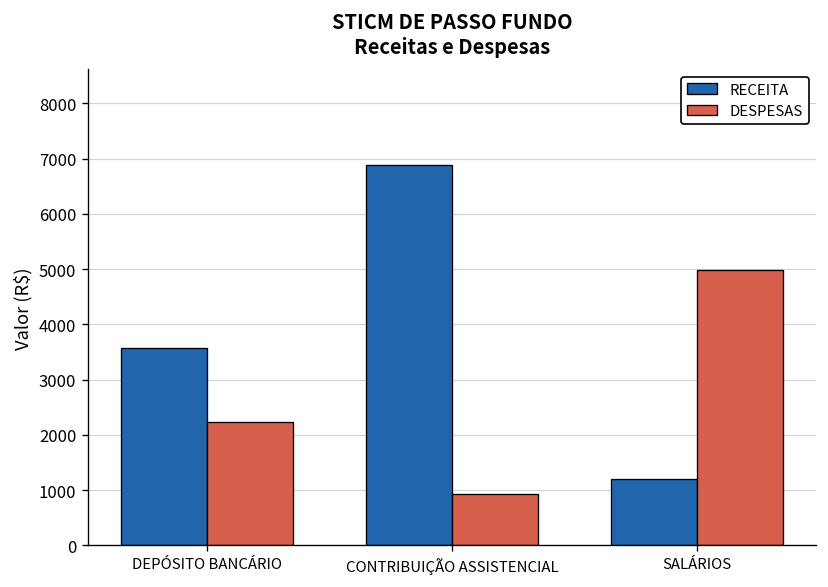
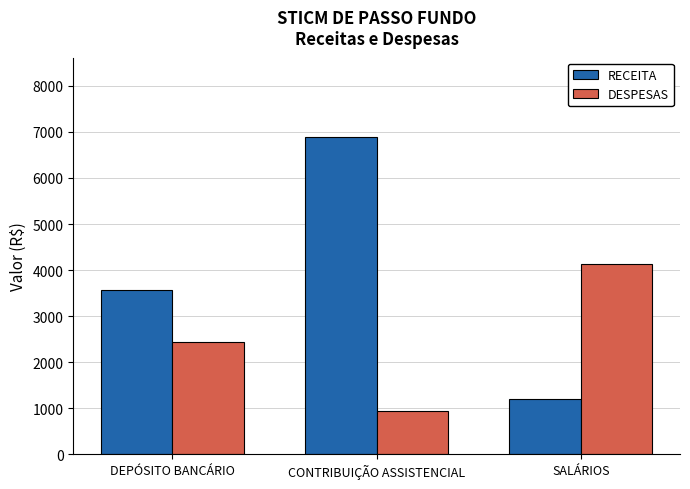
  {
    "RECEITA": {
      "DEPÓSITO BANCÁRIO": 3600,
      "CONTRIBUIÇÃO ASSISTENCIAL": 6900,
      "SALÁRIOS": 1200
    },
    "DESPESAS": {
-     "DEPÓSITO BANCÁRIO": 2200,
+     "DEPÓSITO BANCÁRIO": 2400,
      "CONTRIBUIÇÃO ASSISTENCIAL": 900,
-     "SALÁRIOS": 5000
+     "SALÁRIOS": 4100
    }
  }
